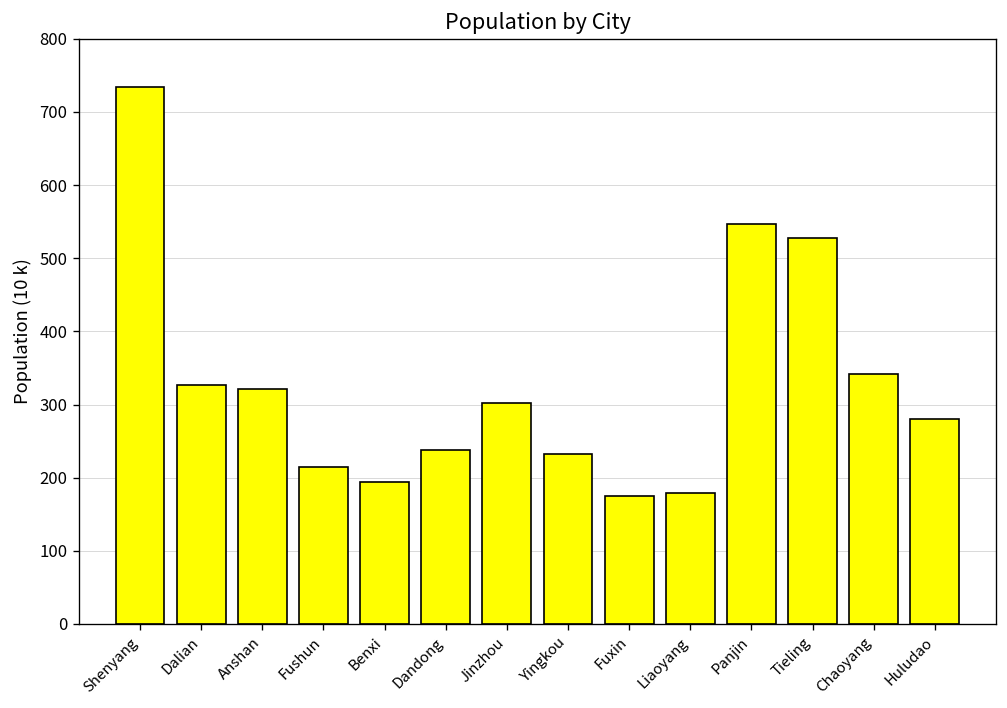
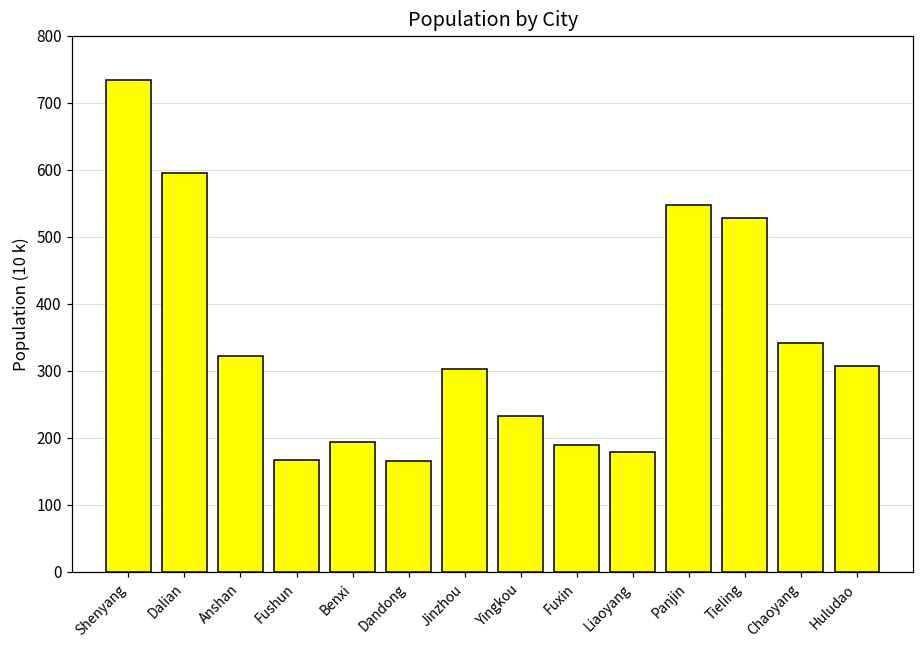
  {
    "Shenyang": 730,
-   "Dalian": 330,
+   "Dalian": 600,
    "Anshan": 320,
-   "Fushun": 210,
+   "Fushun": 170,
    "Benxi": 190,
-   "Dandong": 240,
+   "Dandong": 170,
    "Jinzhou": 300,
    "Yingkou": 230,
-   "Fuxin": 170,
+   "Fuxin": 190,
    "Liaoyang": 180,
    "Panjin": 550,
    "Tieling": 530,
    "Chaoyang": 340,
-   "Huludao": 280
+   "Huludao": 310
  }
